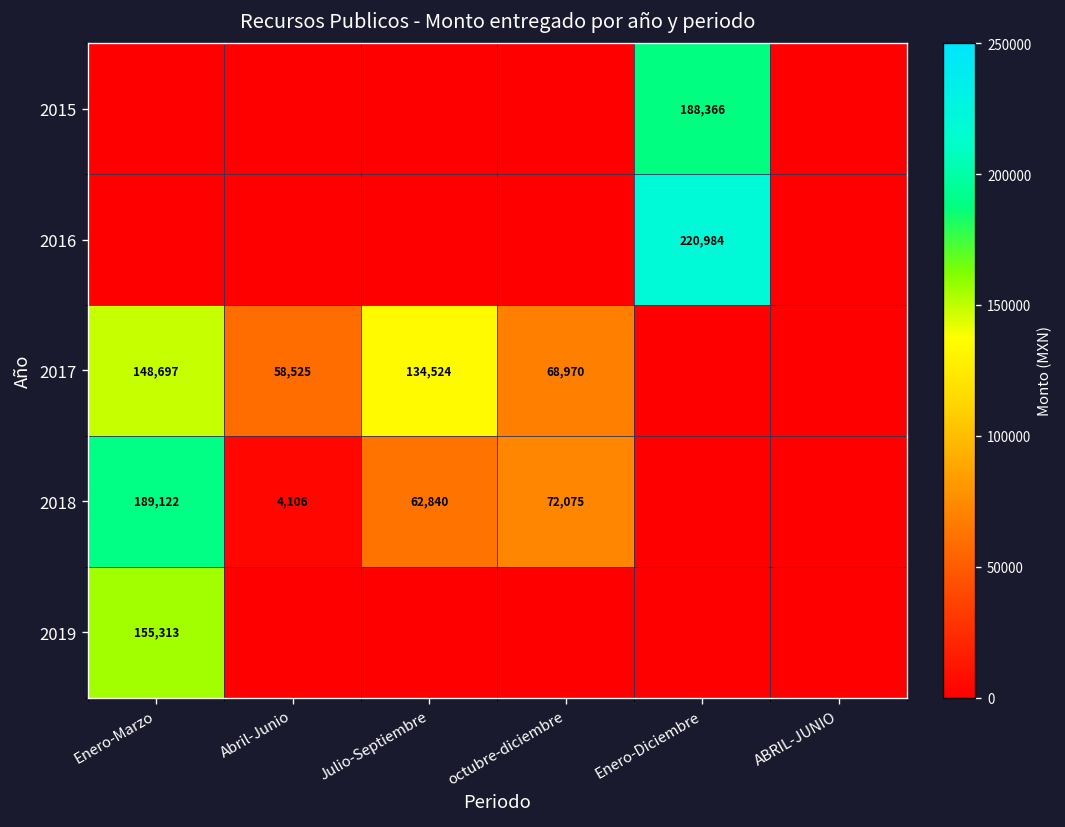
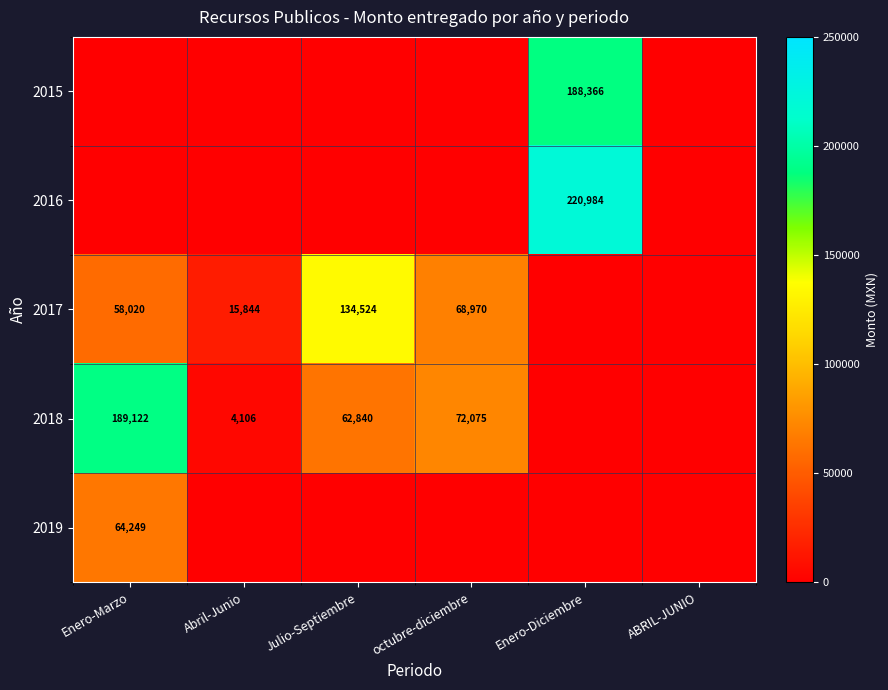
  {
    "2015": {
      "Enero-Diciembre": "188,366"
    },
    "2016": {
      "Enero-Diciembre": "220,984"
    },
    "2017": {
-     "Enero-Marzo": "148,697",
-     "Abril-Junio": "58,525",
+     "Enero-Marzo": "58,020",
+     "Abril-Junio": "15,844",
      "Julio-Septiembre": "134,524",
      "octubre-diciembre": "68,970"
    },
    "2018": {
      "Enero-Marzo": "189,122",
      "Abril-Junio": "4,106",
      "Julio-Septiembre": "62,840",
      "octubre-diciembre": "72,075"
    },
    "2019": {
-     "Enero-Marzo": "155,313"
+     "Enero-Marzo": "64,249"
    }
  }
